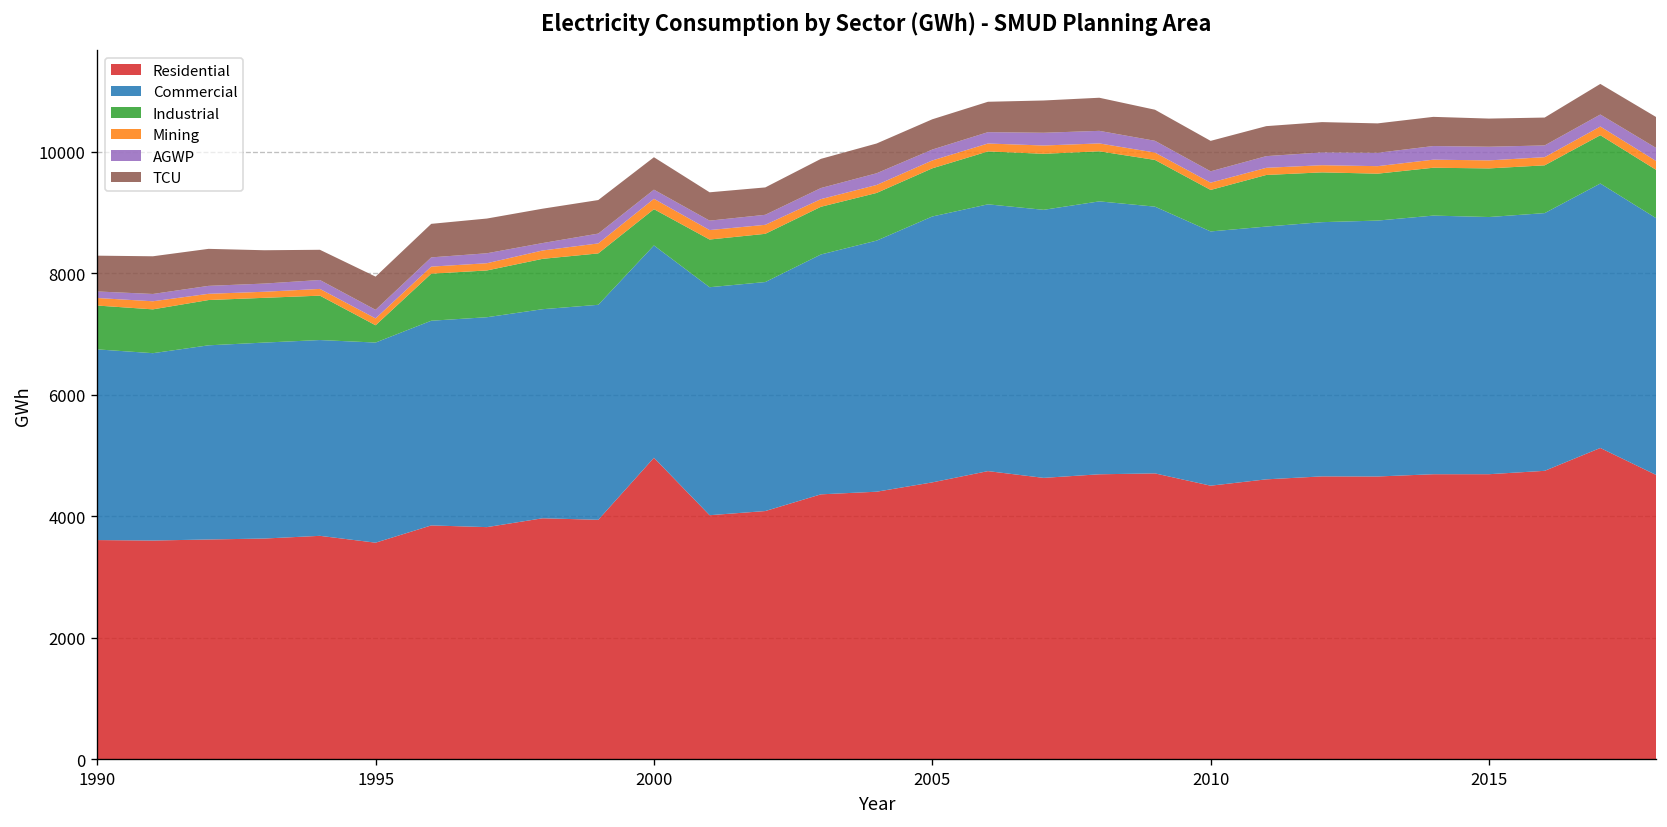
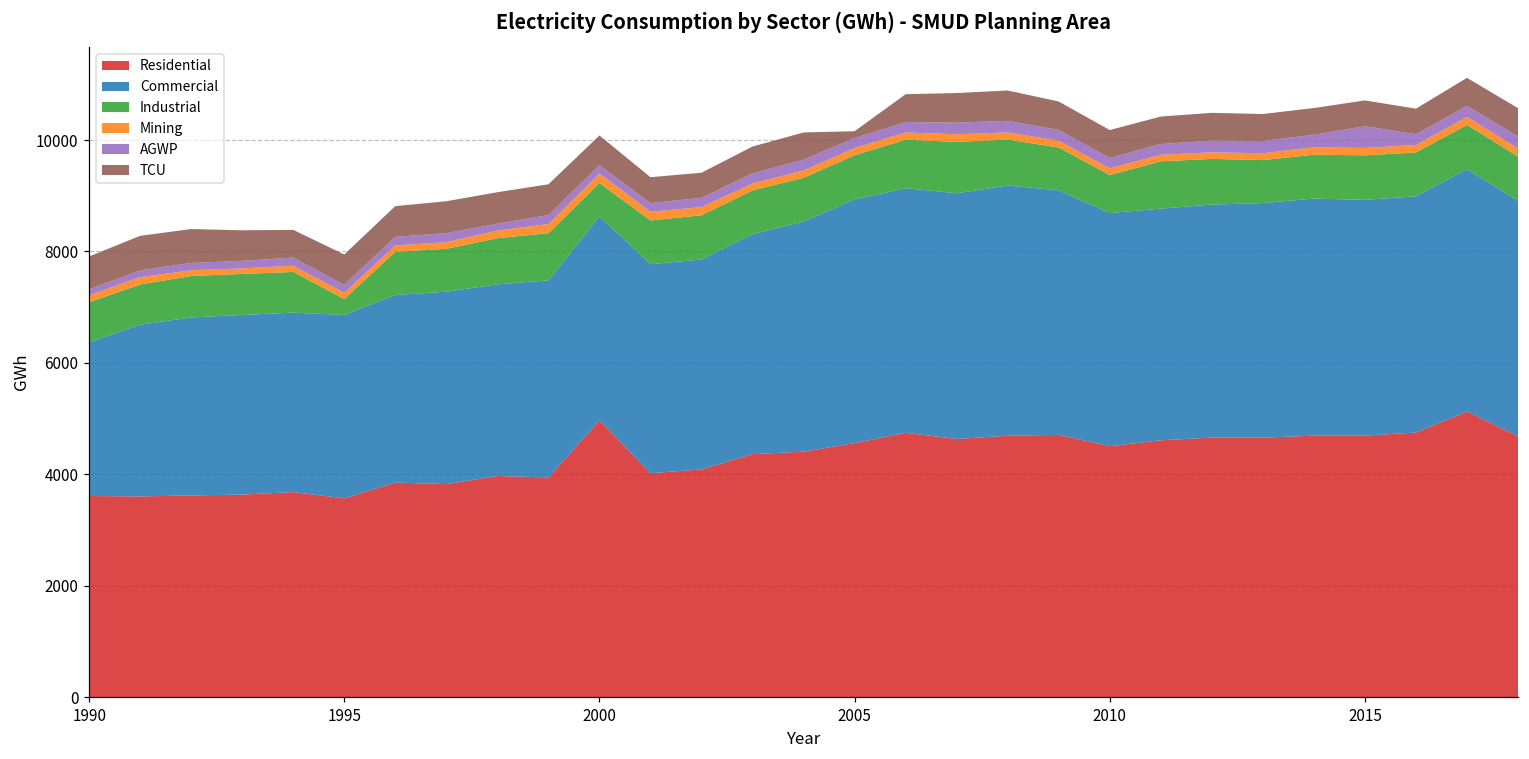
  {
    "Residential": {
      "1990": 3600,
      "1995": 3600,
      "2000": 5000,
      "2005": 4600,
      "2010": 4500,
      "2015": 4700
    },
    "Commercial": {
-     "1990": 3100,
+     "1990": 2800,
      "1995": 3300,
-     "2000": 3500,
+     "2000": 3700,
      "2005": 4400,
      "2010": 4200,
      "2015": 4200
    },
    "Industrial": {
      "1990": 700,
      "1995": 300,
      "2000": 600,
      "2005": 800,
      "2010": 700,
      "2015": 800
    },
    "Mining": {
      "1990": 100,
      "1995": 100,
      "2000": 200,
      "2005": 100,
      "2010": 100,
      "2015": 100
    },
    "AGWP": {
      "1990": 100,
      "1995": 100,
      "2000": 200,
      "2005": 200,
      "2010": 200,
-     "2015": 200
+     "2015": 400
    },
    "TCU": {
      "1990": 600,
      "1995": 500,
      "2000": 500,
-     "2005": 500,
+     "2005": 100,
      "2010": 500,
      "2015": 500
    }
  }
